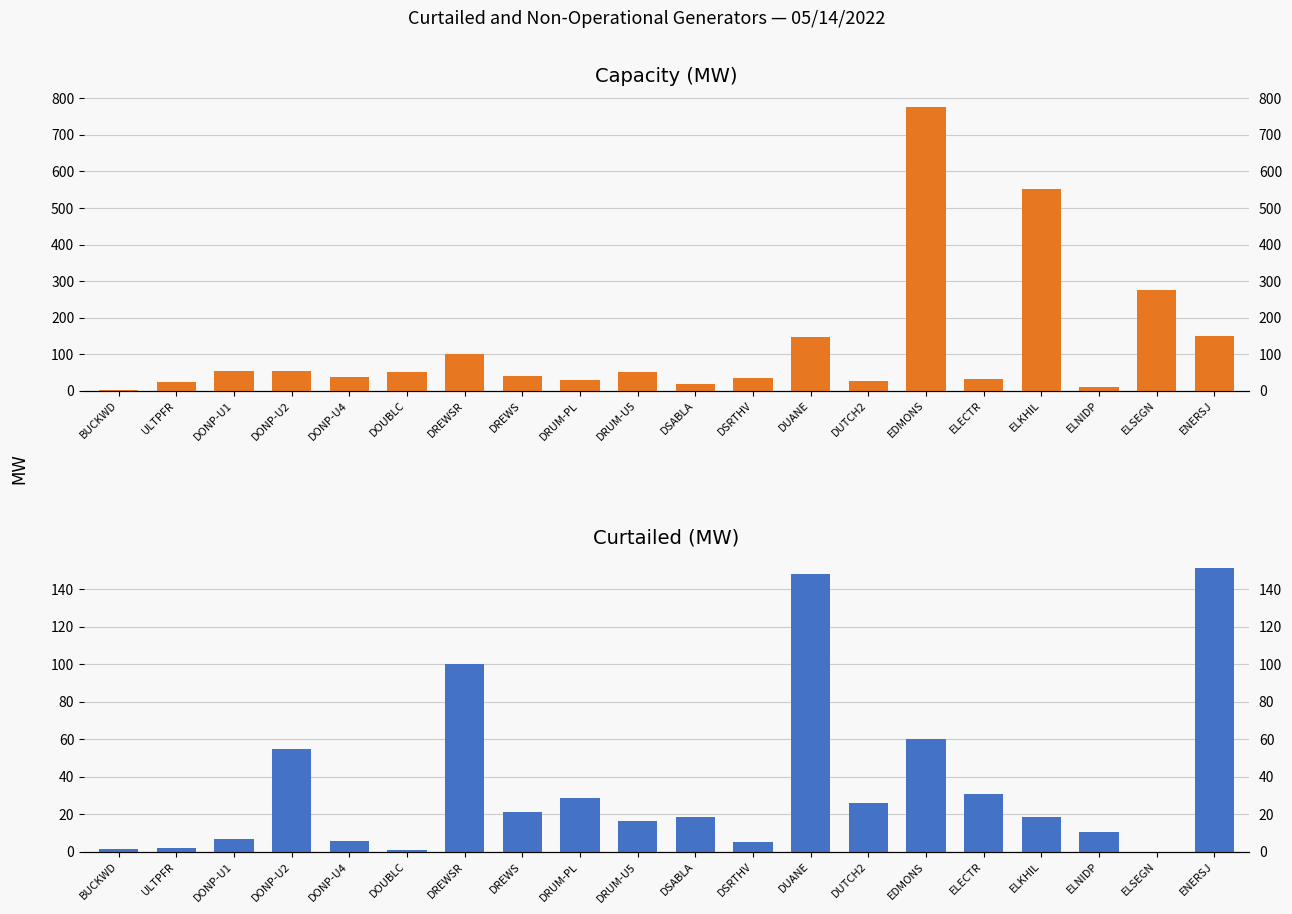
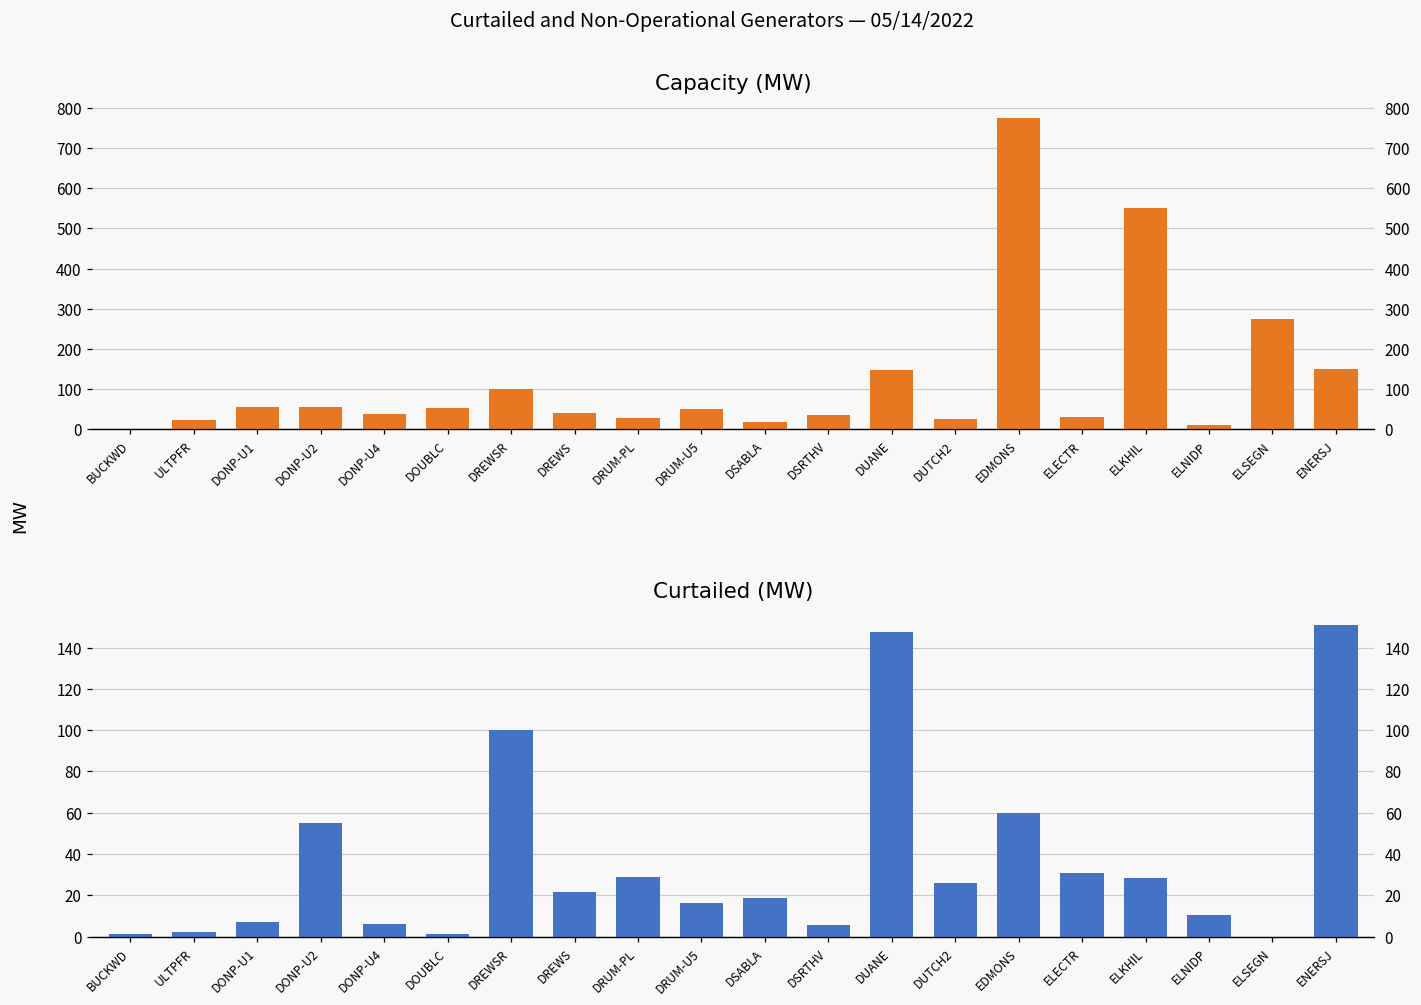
  {
    "Capacity (MW)": {
      "ULTPFR": 20,
      "DONP-U1": 60,
      "DONP-U2": 60,
      "DONP-U4": 40,
      "DOUBLC": 50,
      "DREWSR": 100,
      "DREWS": 40,
      "DRUM-PL": 30,
      "DRUM-U5": 50,
      "DSABLA": 20,
      "DSRTHV": 40,
      "DUANE": 150,
      "DUTCH2": 30,
      "EDMONS": 780,
      "ELECTR": 30,
      "ELKHIL": 550,
      "ELNIDP": 10,
      "ELSEGN": 270,
      "ENERSJ": 150
    },
    "Curtailed (MW)": {
      "ULTPFR": 2,
      "DONP-U1": 7,
      "DONP-U2": 55,
      "DONP-U4": 6,
      "DREWSR": 100,
      "DREWS": 21,
      "DRUM-PL": 29,
      "DRUM-U5": 16,
      "DSABLA": 19,
      "DSRTHV": 5,
      "DUANE": 148,
      "DUTCH2": 26,
      "EDMONS": 60,
      "ELECTR": 31,
-     "ELKHIL": 19,
+     "ELKHIL": 28,
      "ELNIDP": 11,
      "ENERSJ": 151
    }
  }
